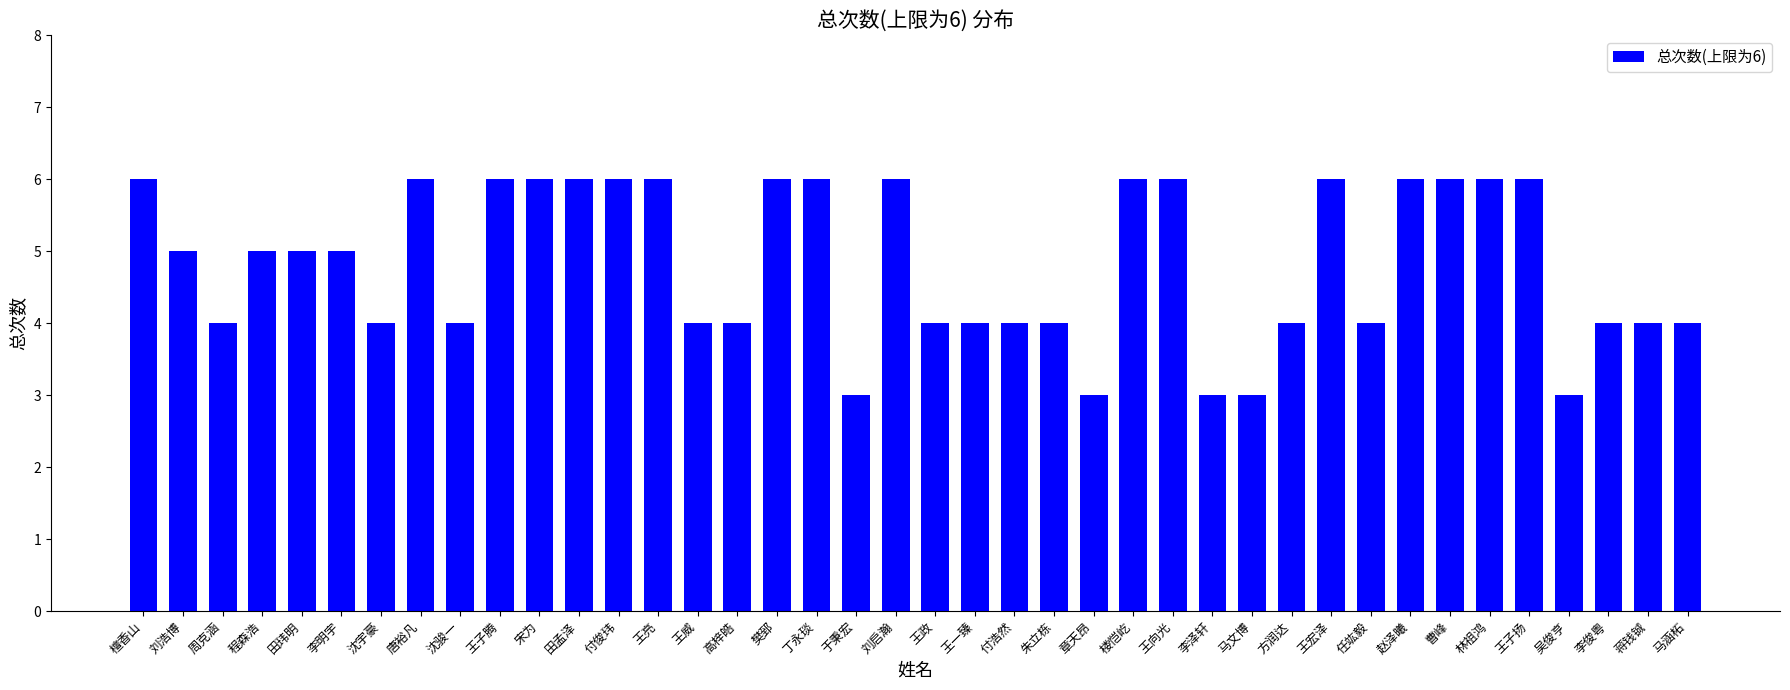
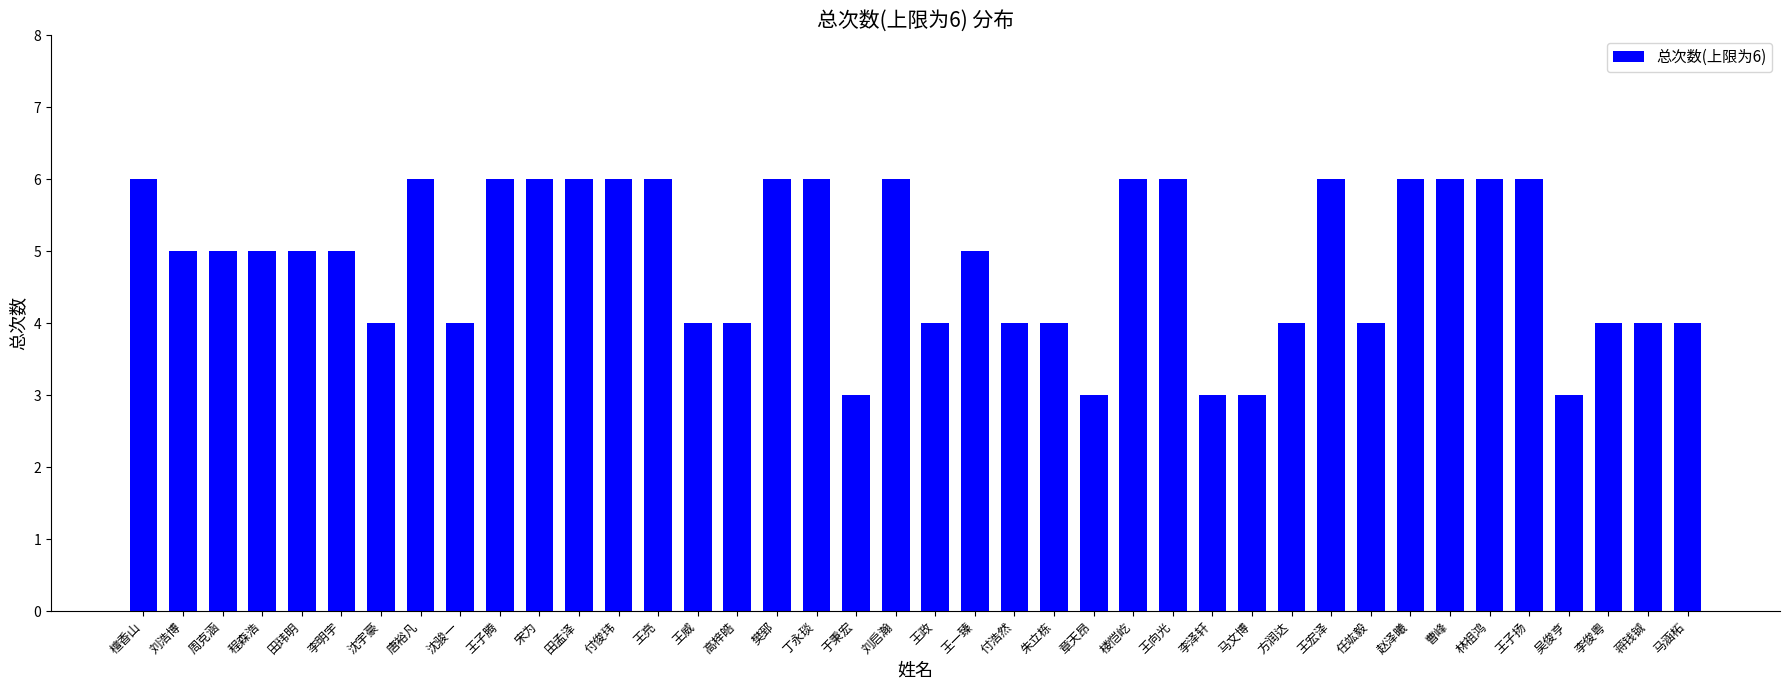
  {
    "檀香山": 6,
    "刘浩博": 5,
-   "周克涵": 4,
+   "周克涵": 5,
    "程森浩": 5,
    "田玮明": 5,
    "李明宇": 5,
    "沈宇豪": 4,
    "唐裕凡": 6,
    "沈骏一": 4,
    "王子腾": 6,
    "宋为": 6,
    "田孟泽": 6,
    "付俊玮": 6,
    "王亮": 6,
    "王威": 4,
    "高梓皓": 4,
    "樊郅": 6,
    "丁永琰": 6,
    "于秉宏": 3,
    "刘启瀚": 6,
    "王政": 4,
-   "王一臻": 4,
+   "王一臻": 5,
    "付浩然": 4,
    "朱立栋": 4,
    "章天昂": 3,
    "楼恺屹": 6,
    "王向光": 6,
    "李泽轩": 3,
    "马文博": 3,
    "方润达": 4,
    "王宏泽": 6,
    "任竑毅": 4,
    "赵泽曦": 6,
    "曹峰": 6,
    "林祖鸿": 6,
    "王子扬": 6,
    "吴俊亨": 3,
    "李俊粤": 4,
    "蒋钱铖": 4,
    "马涵柘": 4
  }
